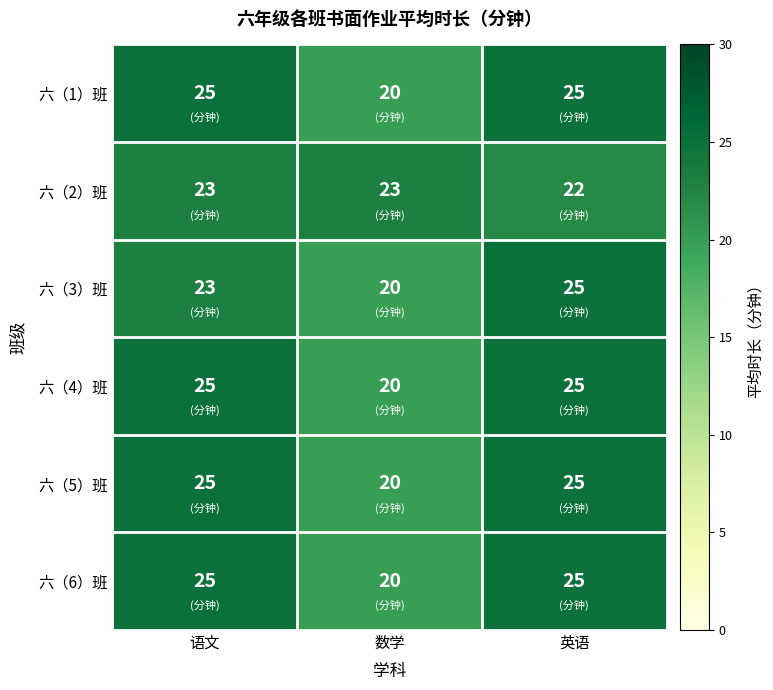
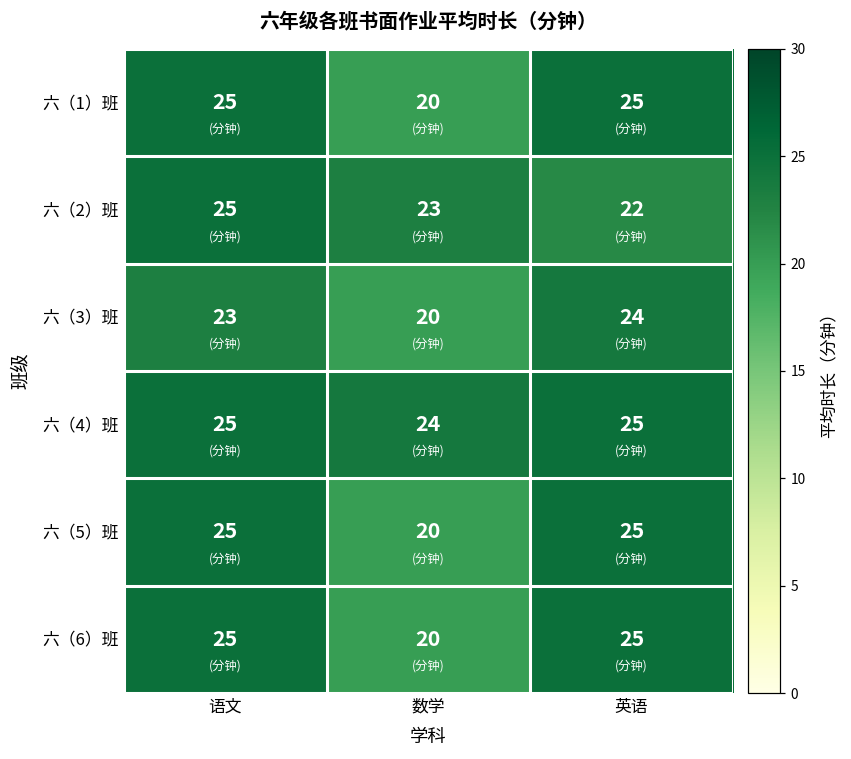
  {
    "六（2）班": {
-     "语文": 23
+     "语文": 25
    },
    "六（3）班": {
-     "英语": 25
+     "英语": 24
    },
    "六（4）班": {
-     "数学": 20
+     "数学": 24
    }
  }
